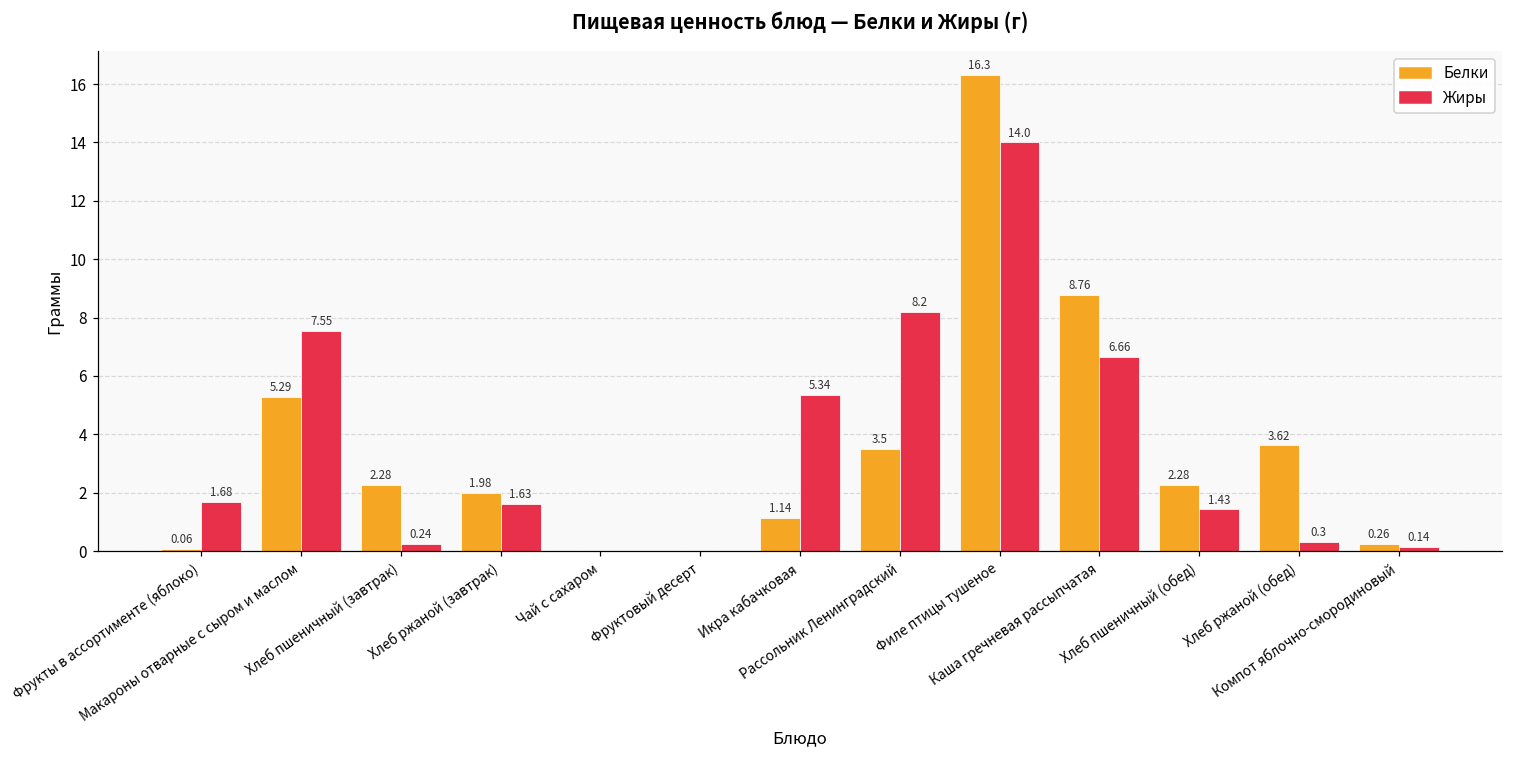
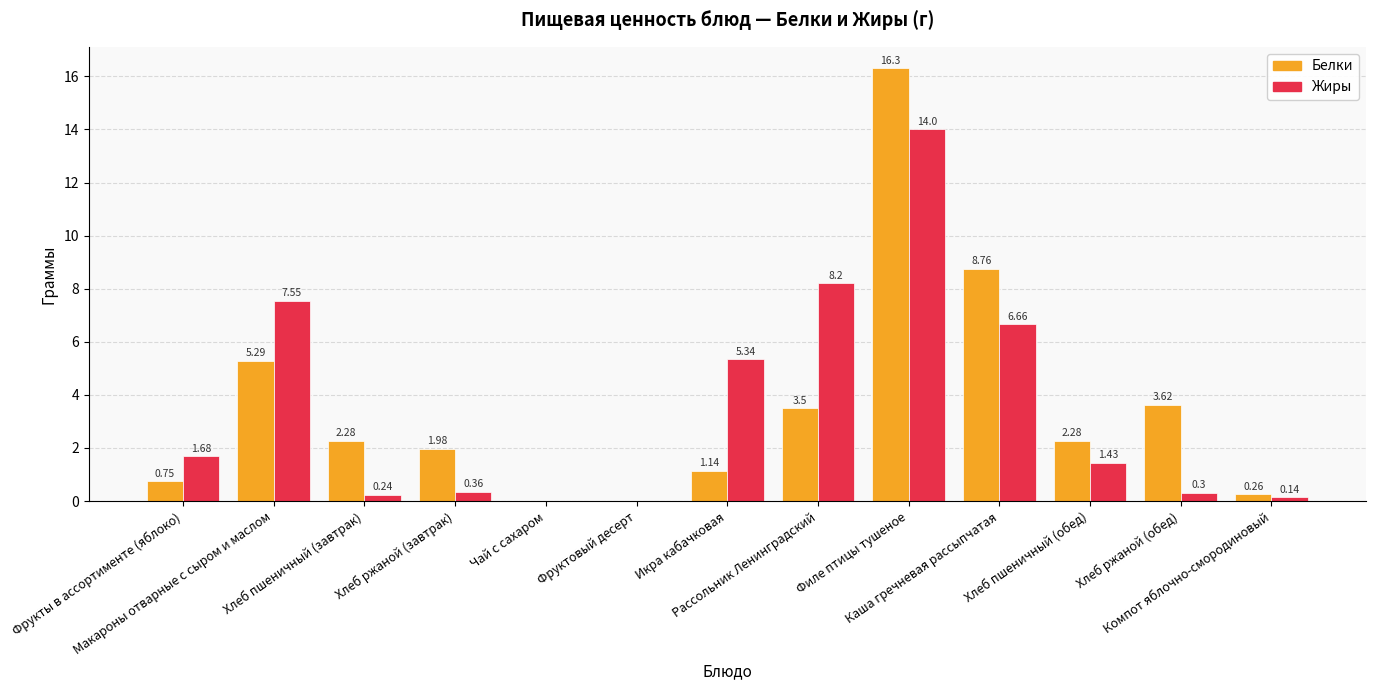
  {
    "Белки": {
-     "Фрукты в ассортименте (яблоко)": 0.06,
+     "Фрукты в ассортименте (яблоко)": 0.75,
      "Макароны отварные с сыром и маслом": 5.29,
      "Хлеб пшеничный (завтрак)": 2.28,
      "Хлеб ржаной (завтрак)": 1.98,
      "Икра кабачковая": 1.14,
      "Рассольник Ленинградский": 3.5,
      "Филе птицы тушеное": 16.3,
      "Каша гречневая рассыпчатая": 8.76,
      "Хлеб пшеничный (обед)": 2.28,
      "Хлеб ржаной (обед)": 3.62,
      "Компот яблочно-смородиновый": 0.26
    },
    "Жиры": {
      "Фрукты в ассортименте (яблоко)": 1.68,
      "Макароны отварные с сыром и маслом": 7.55,
      "Хлеб пшеничный (завтрак)": 0.24,
-     "Хлеб ржаной (завтрак)": 1.63,
+     "Хлеб ржаной (завтрак)": 0.36,
      "Икра кабачковая": 5.34,
      "Рассольник Ленинградский": 8.2,
      "Филе птицы тушеное": 14.0,
      "Каша гречневая рассыпчатая": 6.66,
      "Хлеб пшеничный (обед)": 1.43,
      "Хлеб ржаной (обед)": 0.3,
      "Компот яблочно-смородиновый": 0.14
    }
  }
